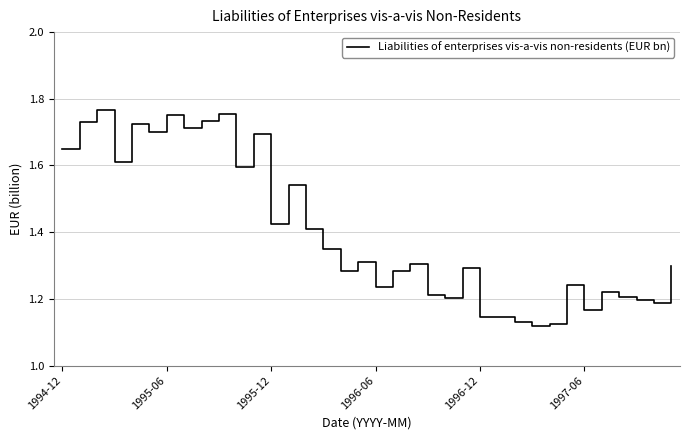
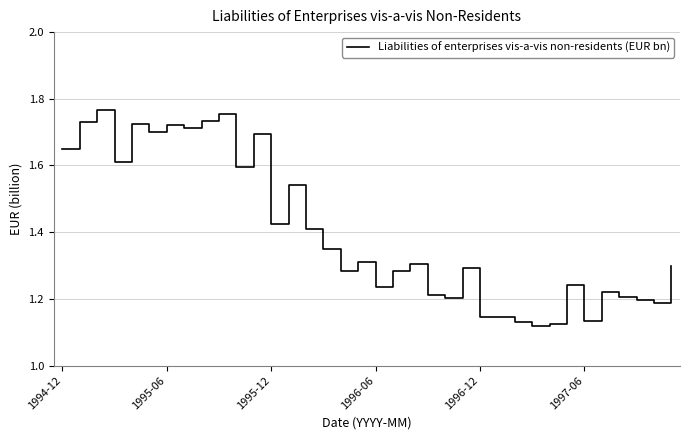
  {
    "1994-12": 1.65,
-   "1995-06": 1.75,
+   "1995-06": 1.72,
    "1995-12": 1.42,
    "1996-06": 1.24,
    "1996-12": 1.15,
-   "1997-06": 1.17
+   "1997-06": 1.14
  }
